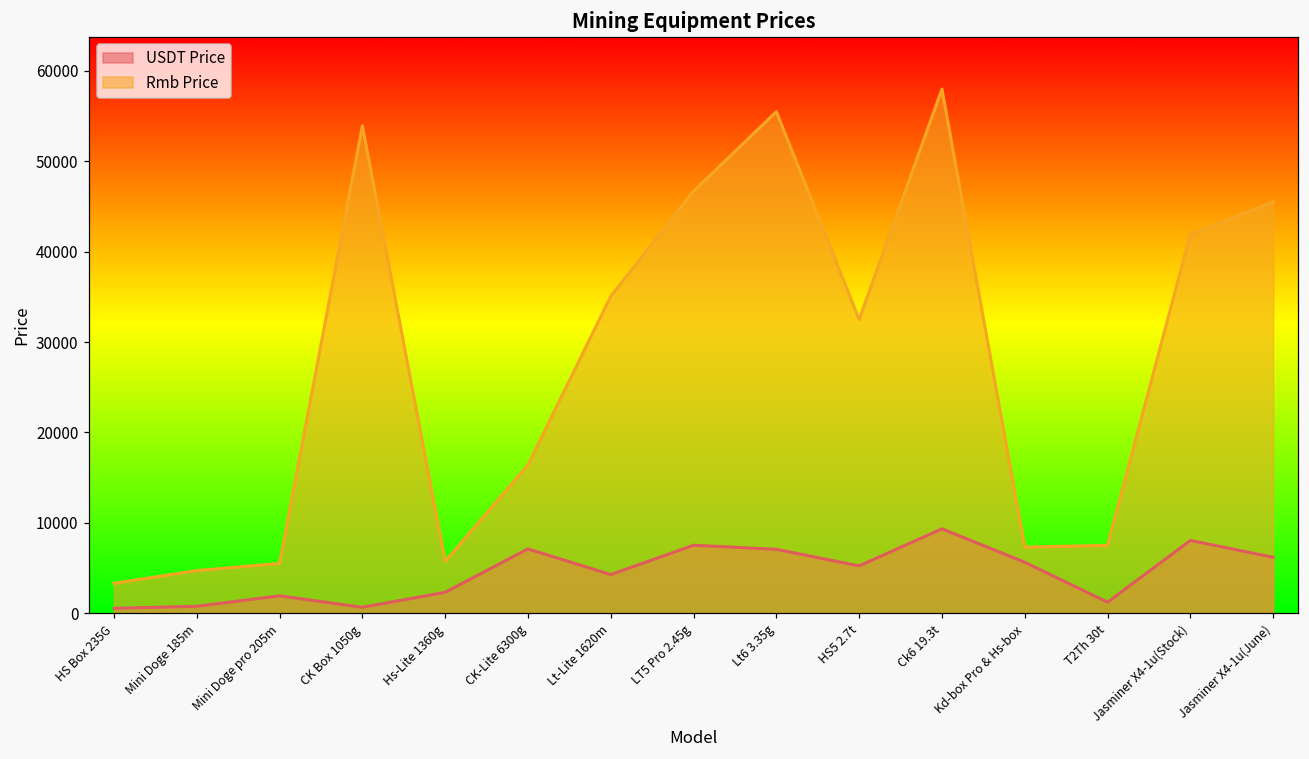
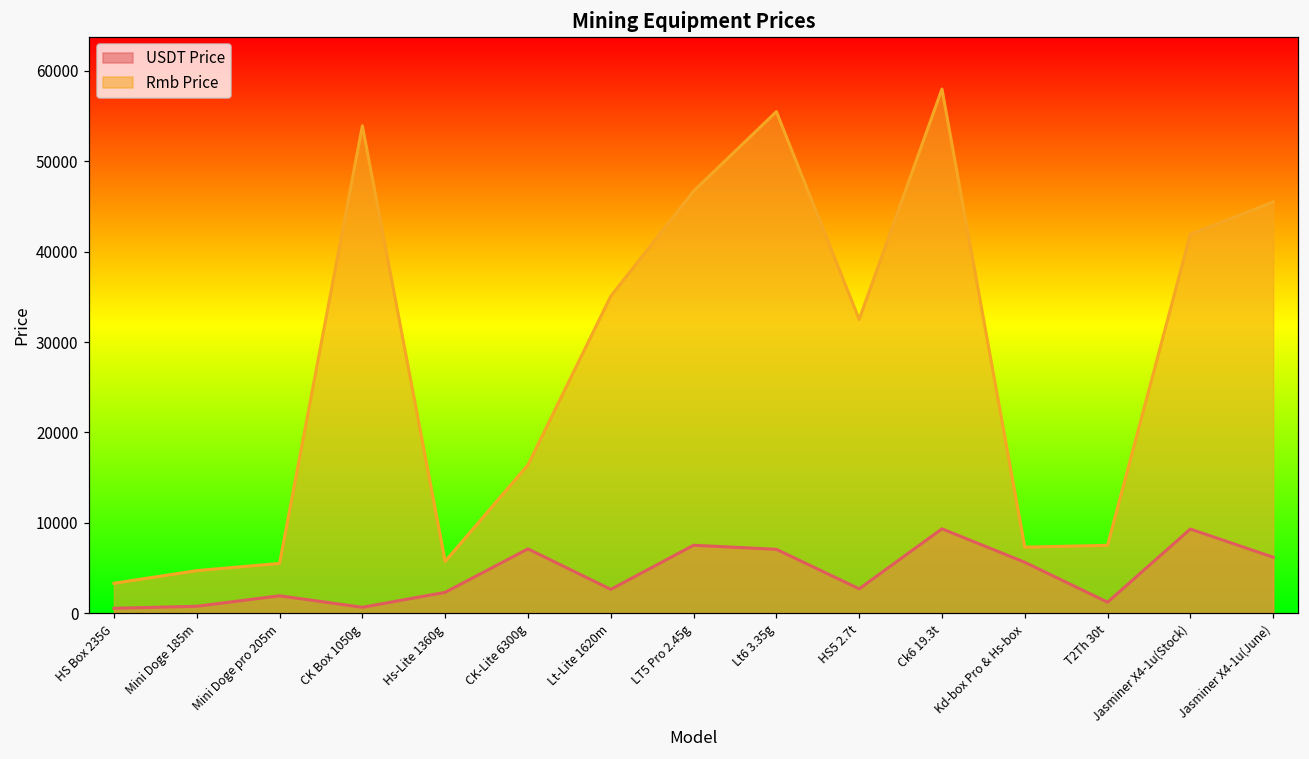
  {
    "USDT Price": {
      "HS Box 235G": 1000,
      "Mini Doge 185m": 1000,
      "Mini Doge pro 205m": 2000,
      "CK Box 1050g": 1000,
      "Hs-Lite 1360g": 2000,
      "CK-Lite 6300g": 7000,
-     "Lt-Lite 1620m": 4000,
+     "Lt-Lite 1620m": 3000,
      "LT5 Pro 2.45g": 8000,
      "Lt6 3.35g": 7000,
-     "HS5 2.7t": 5000,
+     "HS5 2.7t": 3000,
      "Ck6 19.3t": 9000,
      "Kd-box Pro & Hs-box": 6000,
      "T2Th 30t": 1000,
-     "Jasminer X4-1u(Stock)": 8000,
+     "Jasminer X4-1u(Stock)": 9000,
      "Jasminer X4-1u(June)": 6000
    },
    "Rmb Price": {
      "HS Box 235G": 3000,
      "Mini Doge 185m": 5000,
      "Mini Doge pro 205m": 6000,
      "CK Box 1050g": 54000,
      "Hs-Lite 1360g": 6000,
      "CK-Lite 6300g": 16000,
      "Lt-Lite 1620m": 35000,
      "LT5 Pro 2.45g": 47000,
      "Lt6 3.35g": 55000,
      "HS5 2.7t": 33000,
      "Ck6 19.3t": 58000,
      "Kd-box Pro & Hs-box": 7000,
      "T2Th 30t": 8000,
      "Jasminer X4-1u(Stock)": 42000,
      "Jasminer X4-1u(June)": 46000
    }
  }
